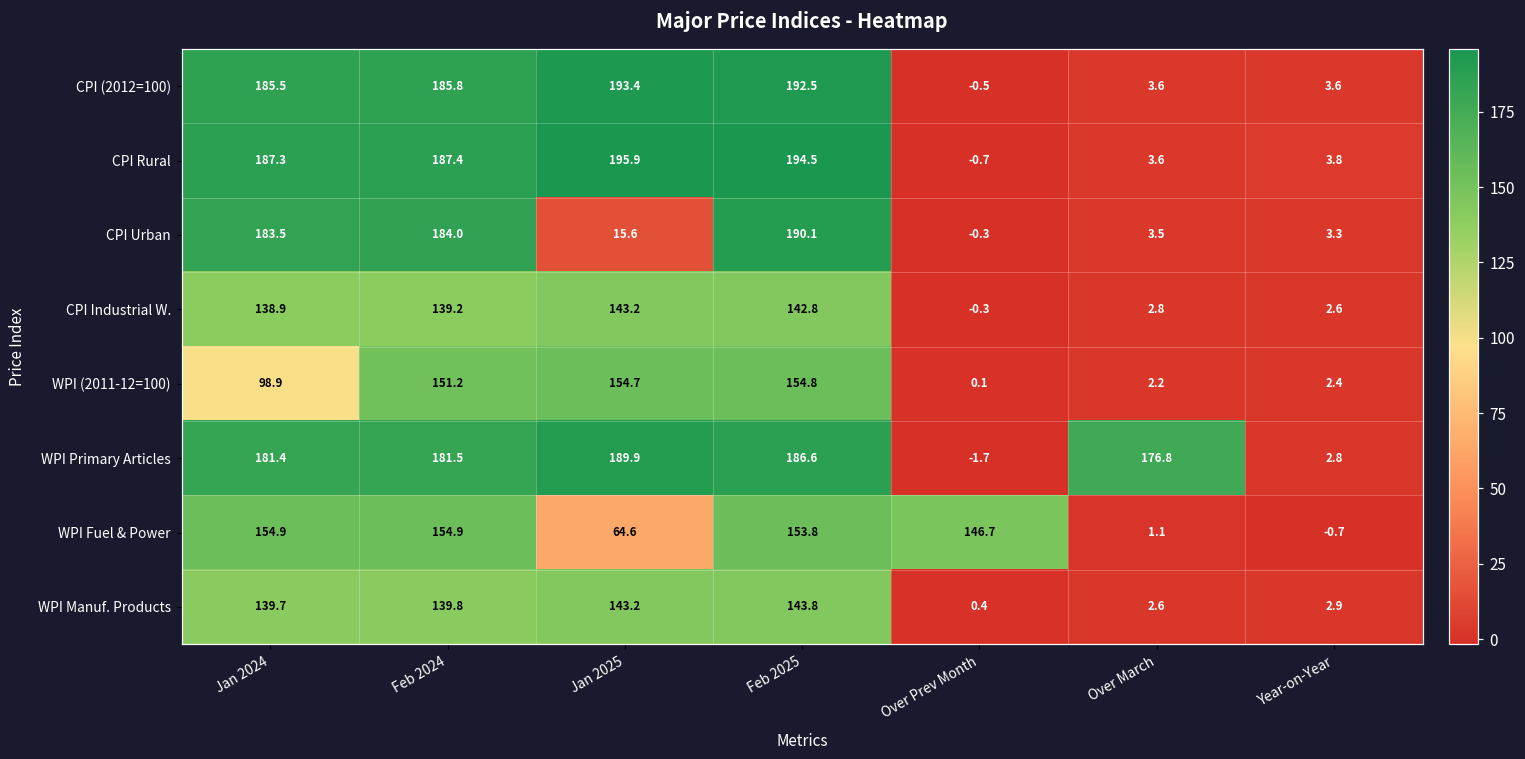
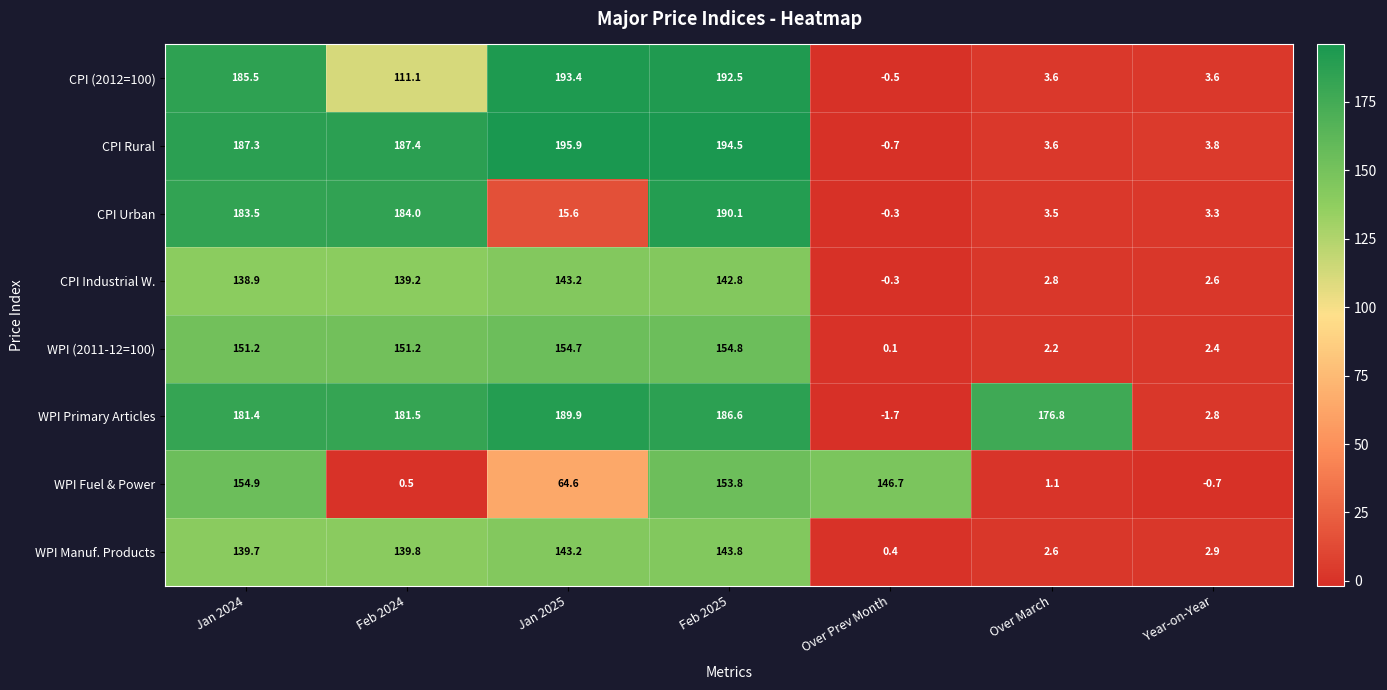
  {
    "CPI (2012=100)": {
      "Jan 2024": 185.5,
-     "Feb 2024": 185.8,
+     "Feb 2024": 111.1,
      "Jan 2025": 193.4,
      "Feb 2025": 192.5,
      "Over Prev Month": -0.5,
      "Over March": 3.6,
      "Year-on-Year": 3.6
    },
    "CPI Rural": {
      "Jan 2024": 187.3,
      "Feb 2024": 187.4,
      "Jan 2025": 195.9,
      "Feb 2025": 194.5,
      "Over Prev Month": -0.7,
      "Over March": 3.6,
      "Year-on-Year": 3.8
    },
    "CPI Urban": {
      "Jan 2024": 183.5,
      "Feb 2024": 184.0,
      "Jan 2025": 15.6,
      "Feb 2025": 190.1,
      "Over Prev Month": -0.3,
      "Over March": 3.5,
      "Year-on-Year": 3.3
    },
    "CPI Industrial W.": {
      "Jan 2024": 138.9,
      "Feb 2024": 139.2,
      "Jan 2025": 143.2,
      "Feb 2025": 142.8,
      "Over Prev Month": -0.3,
      "Over March": 2.8,
      "Year-on-Year": 2.6
    },
    "WPI (2011-12=100)": {
-     "Jan 2024": 98.9,
+     "Jan 2024": 151.2,
      "Feb 2024": 151.2,
      "Jan 2025": 154.7,
      "Feb 2025": 154.8,
      "Over Prev Month": 0.1,
      "Over March": 2.2,
      "Year-on-Year": 2.4
    },
    "WPI Primary Articles": {
      "Jan 2024": 181.4,
      "Feb 2024": 181.5,
      "Jan 2025": 189.9,
      "Feb 2025": 186.6,
      "Over Prev Month": -1.7,
      "Over March": 176.8,
      "Year-on-Year": 2.8
    },
    "WPI Fuel & Power": {
      "Jan 2024": 154.9,
-     "Feb 2024": 154.9,
+     "Feb 2024": 0.5,
      "Jan 2025": 64.6,
      "Feb 2025": 153.8,
      "Over Prev Month": 146.7,
      "Over March": 1.1,
      "Year-on-Year": -0.7
    },
    "WPI Manuf. Products": {
      "Jan 2024": 139.7,
      "Feb 2024": 139.8,
      "Jan 2025": 143.2,
      "Feb 2025": 143.8,
      "Over Prev Month": 0.4,
      "Over March": 2.6,
      "Year-on-Year": 2.9
    }
  }
